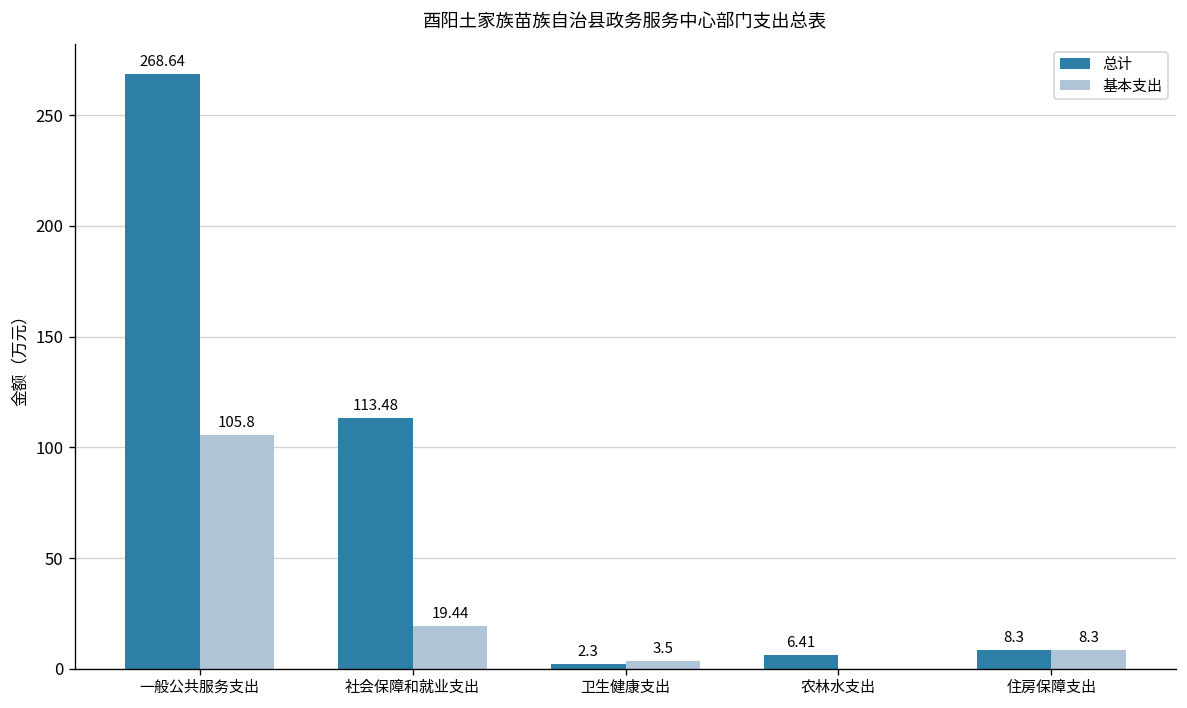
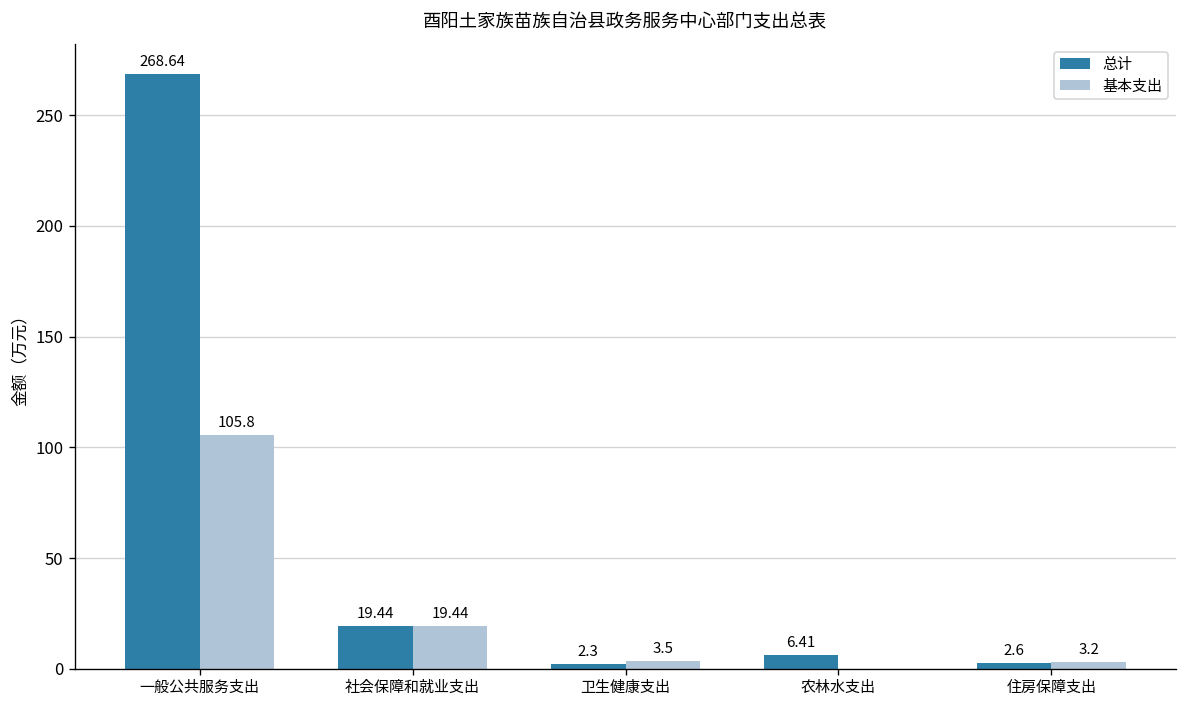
  {
    "总计": {
      "一般公共服务支出": 268.64,
-     "社会保障和就业支出": 113.48,
+     "社会保障和就业支出": 19.44,
      "卫生健康支出": 2.3,
      "农林水支出": 6.41,
-     "住房保障支出": 8.3
+     "住房保障支出": 2.6
    },
    "基本支出": {
      "一般公共服务支出": 105.8,
      "社会保障和就业支出": 19.44,
      "卫生健康支出": 3.5,
-     "住房保障支出": 8.3
+     "住房保障支出": 3.2
    }
  }
